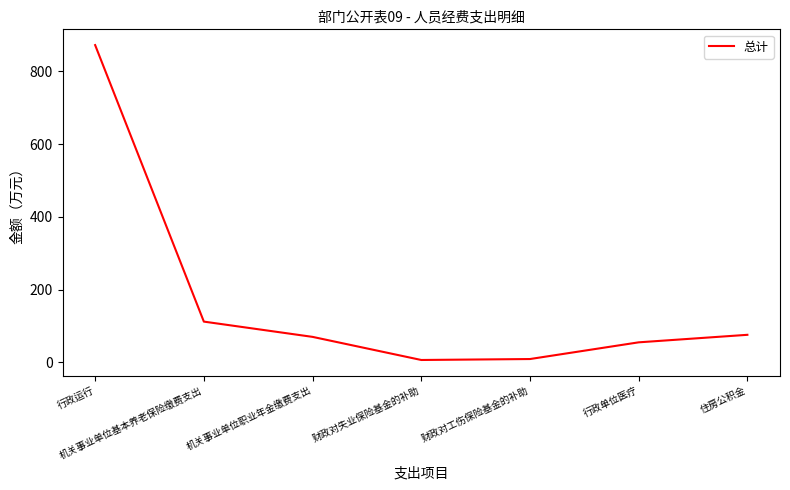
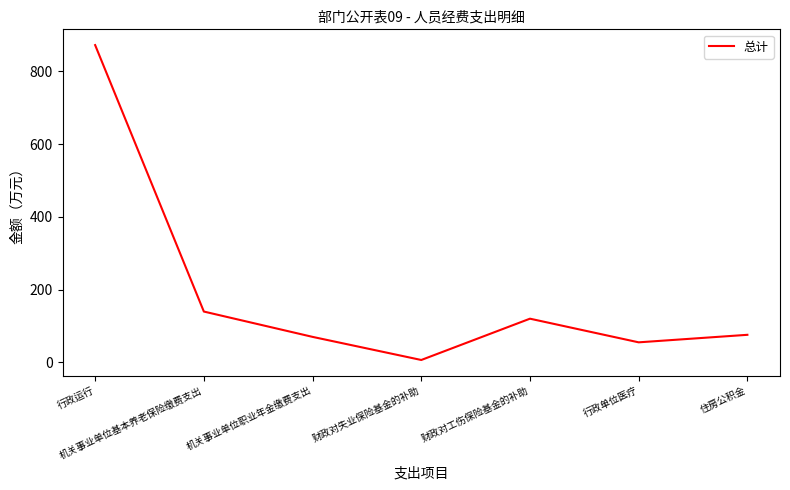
  {
    "行政运行": 870,
-   "机关事业单位基本养老保险缴费支出": 110,
+   "机关事业单位基本养老保险缴费支出": 140,
    "机关事业单位职业年金缴费支出": 70,
    "财政对失业保险基金的补助": 10,
-   "财政对工伤保险基金的补助": 10,
+   "财政对工伤保险基金的补助": 120,
    "行政单位医疗": 50,
    "住房公积金": 80
  }
